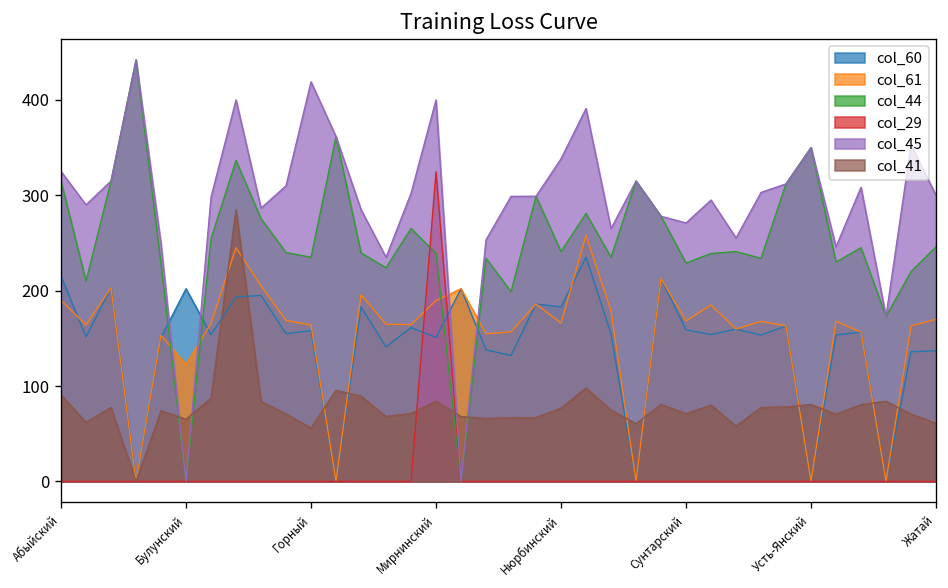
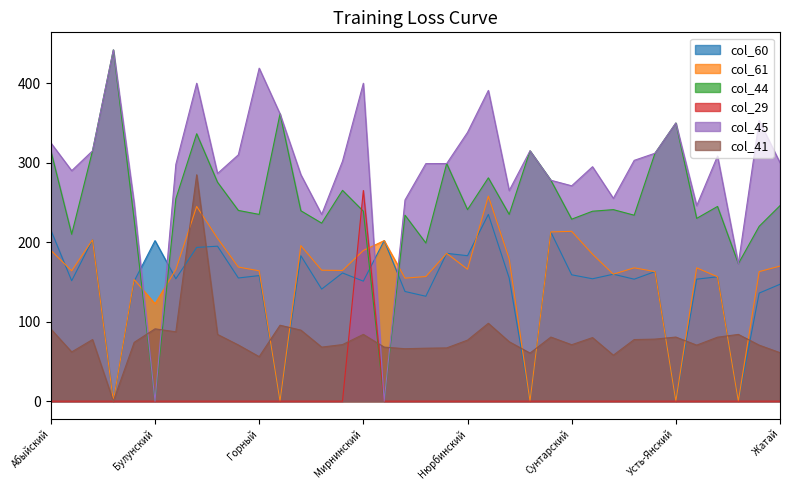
  {
    "col_60": {
      "Абыйский": 220,
      "Булунский": 200,
      "Горный": 160,
      "Мирнинский": 150,
      "Нюрбинский": 180,
      "Сунтарский": 160,
-     "Жатай": 140
+     "Жатай": 150
    },
    "col_61": {
      "Абыйский": 190,
      "Булунский": 120,
      "Горный": 160,
      "Мирнинский": 190,
      "Нюрбинский": 170,
-     "Сунтарский": 170,
+     "Сунтарский": 210,
      "Жатай": 170
    },
    "col_44": {
      "Абыйский": 320,
      "Горный": 240,
      "Мирнинский": 240,
      "Нюрбинский": 240,
      "Сунтарский": 230,
      "Жатай": 250
    },
    "col_29": {
      "Абыйский": 0,
      "Горный": 0,
-     "Мирнинский": 320,
+     "Мирнинский": 270,
      "Нюрбинский": 0,
      "Сунтарский": 0,
      "Жатай": 0
    },
    "col_45": {
      "Абыйский": 330,
      "Горный": 420,
      "Мирнинский": 400,
      "Нюрбинский": 340,
      "Сунтарский": 270,
      "Жатай": 300
    },
    "col_41": {
      "Абыйский": 90,
-     "Булунский": 70,
+     "Булунский": 90,
      "Горный": 60,
      "Мирнинский": 80,
      "Нюрбинский": 80,
      "Сунтарский": 70,
      "Усть-Янский": 80,
      "Жатай": 60
    }
  }
